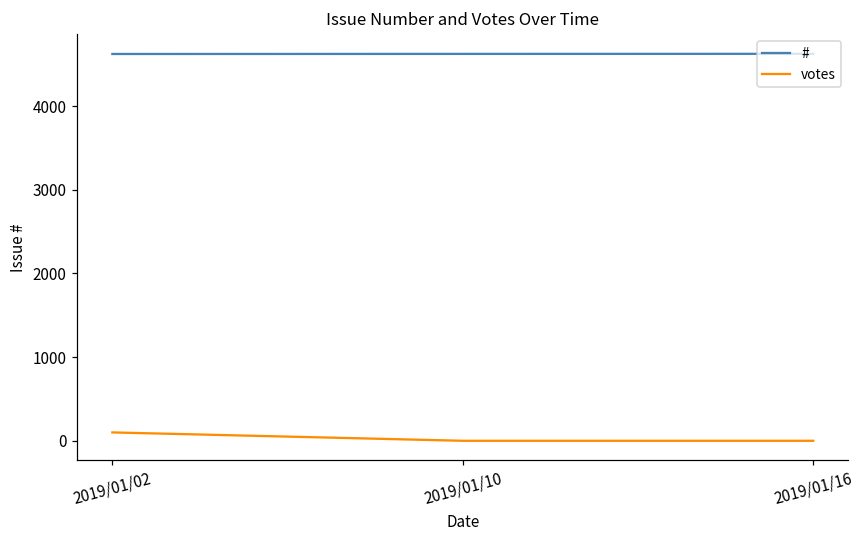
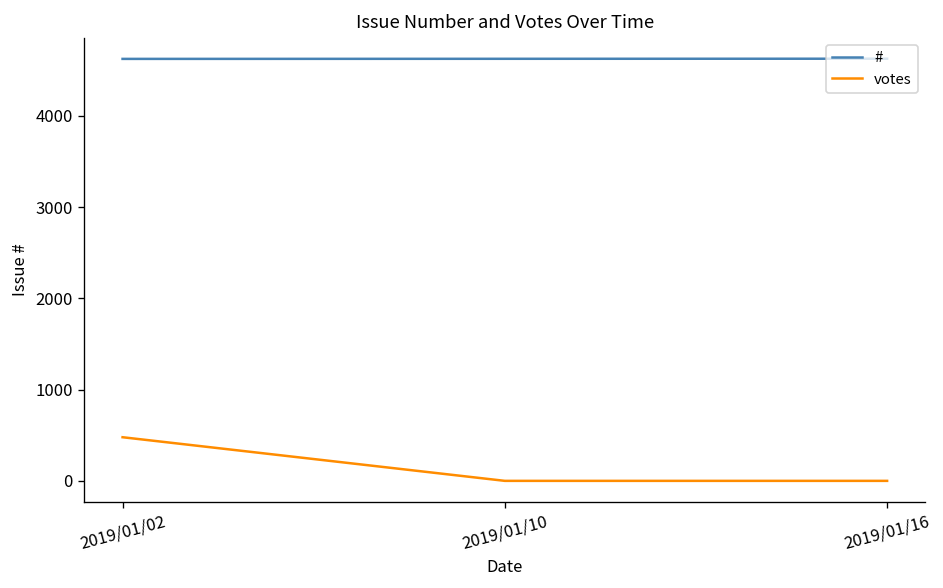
  {
    "#": {
      "2019/01/02": 4600,
      "2019/01/10": 4600
    },
    "votes": {
-     "2019/01/02": 100,
+     "2019/01/02": 500,
      "2019/01/10": 0,
      "2019/01/16": 0
    }
  }
